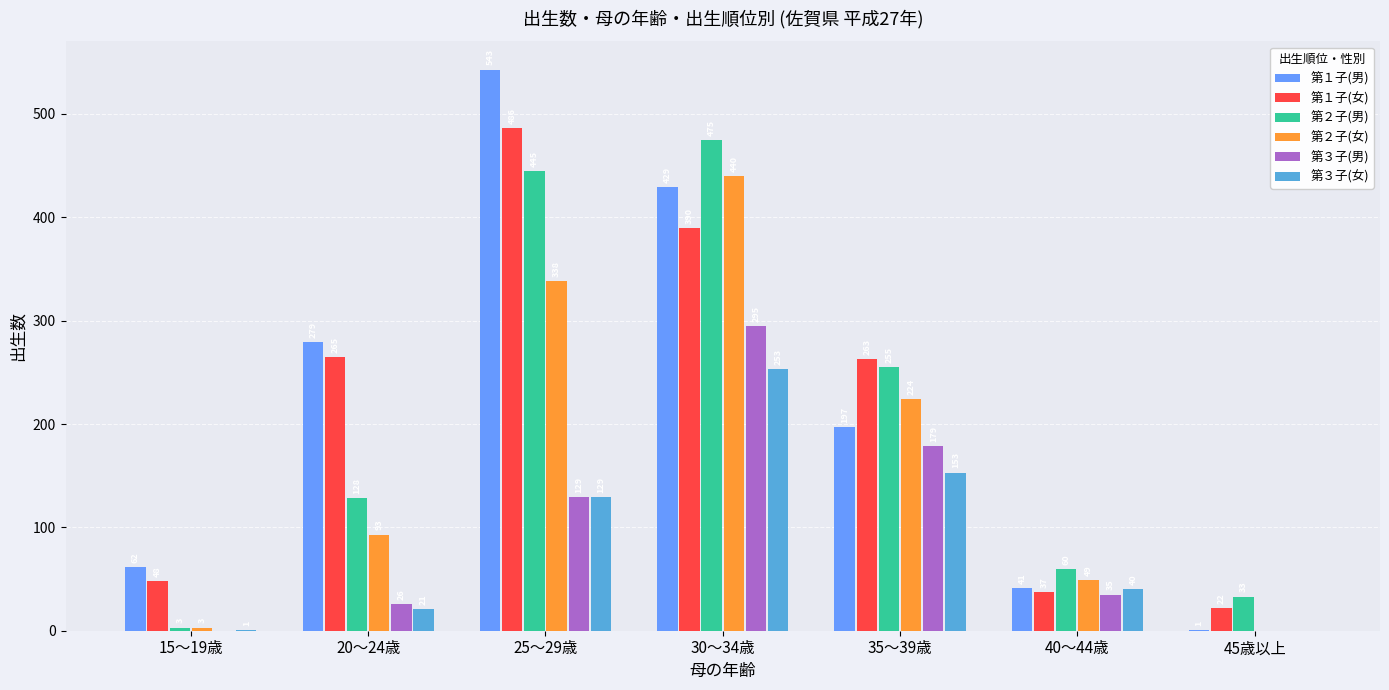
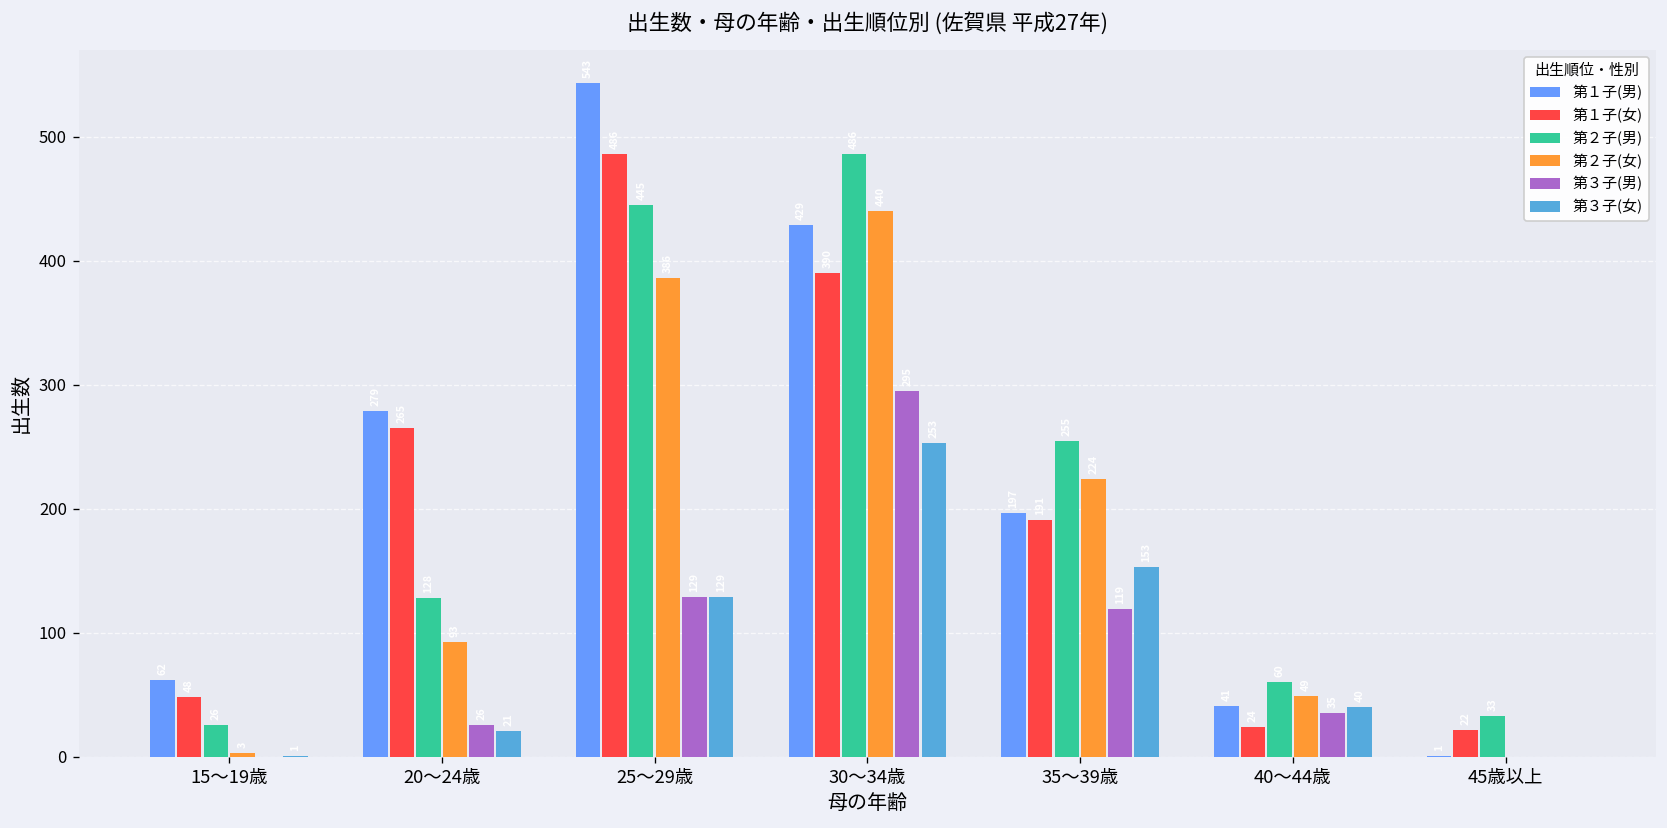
  {
    "第１子(女)": {
      "15～19歳": 48,
      "20～24歳": 265,
      "25～29歳": 486,
      "30～34歳": 390,
-     "35～39歳": 263,
-     "40～44歳": 37,
+     "35～39歳": 191,
+     "40～44歳": 24,
      "45歳以上": 22
    },
    "第２子(男)": {
-     "15～19歳": 3,
+     "15～19歳": 26,
      "20～24歳": 128,
      "25～29歳": 445,
-     "30～34歳": 475,
+     "30～34歳": 486,
      "35～39歳": 255,
      "40～44歳": 60,
      "45歳以上": 33
    },
    "第２子(女)": {
      "15～19歳": 3,
      "20～24歳": 93,
-     "25～29歳": 338,
+     "25～29歳": 386,
      "30～34歳": 440,
      "35～39歳": 224,
      "40～44歳": 49,
      "45歳以上": 0
    },
    "第３子(男)": {
      "15～19歳": 0,
      "20～24歳": 26,
      "25～29歳": 129,
      "30～34歳": 295,
-     "35～39歳": 179,
+     "35～39歳": 119,
      "40～44歳": 35,
      "45歳以上": 0
    }
  }
